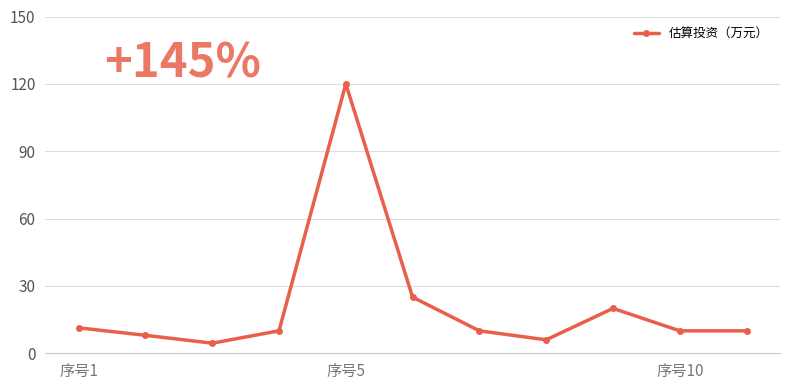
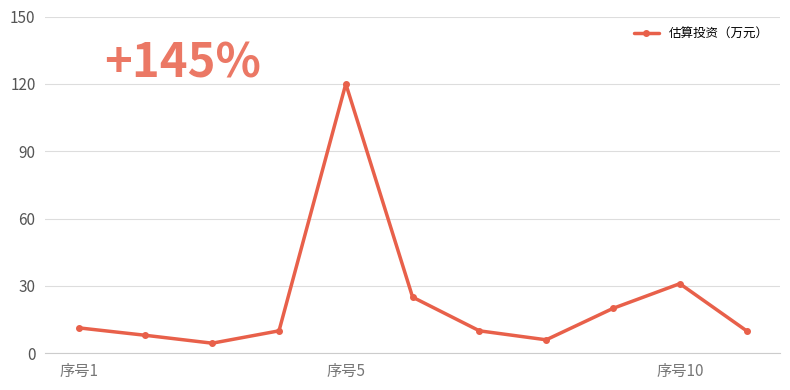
  {
    "序号1": 11,
    "序号5": 120,
-   "序号10": 10
+   "序号10": 31
  }
